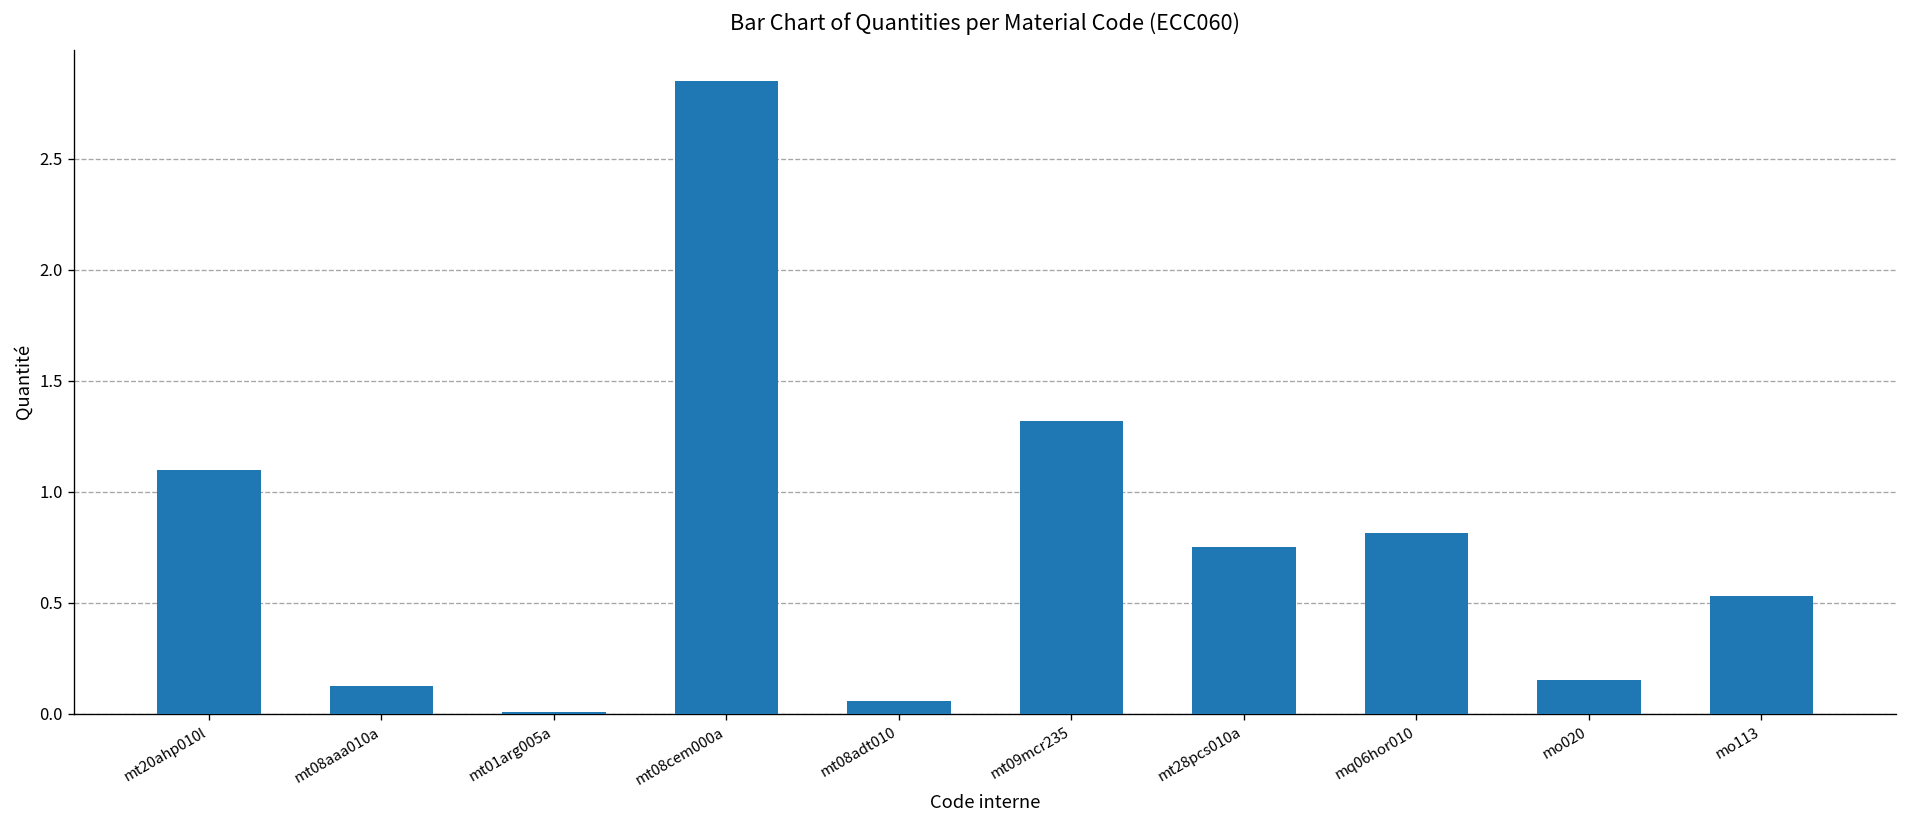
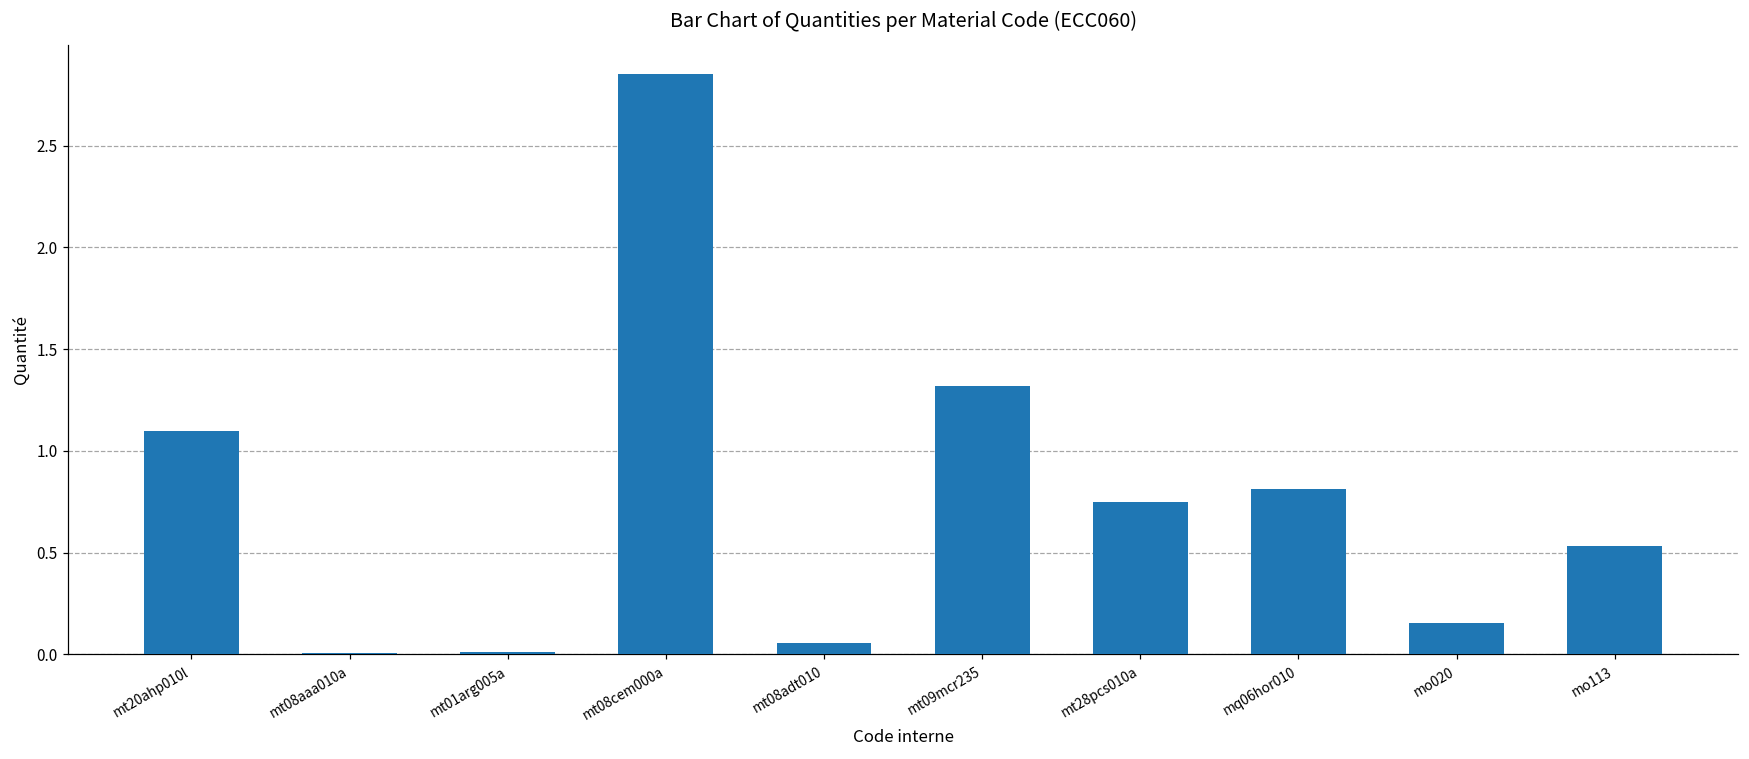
  {
    "mt20ahp010l": 1.10,
-   "mt08aaa010a": 0.13,
+   "mt08aaa010a": 0.01,
    "mt08cem000a": 2.85,
    "mt08adt010": 0.06,
    "mt09mcr235": 1.32,
    "mt28pcs010a": 0.75,
    "mq06hor010": 0.81,
    "mo020": 0.15,
    "mo113": 0.53
  }
